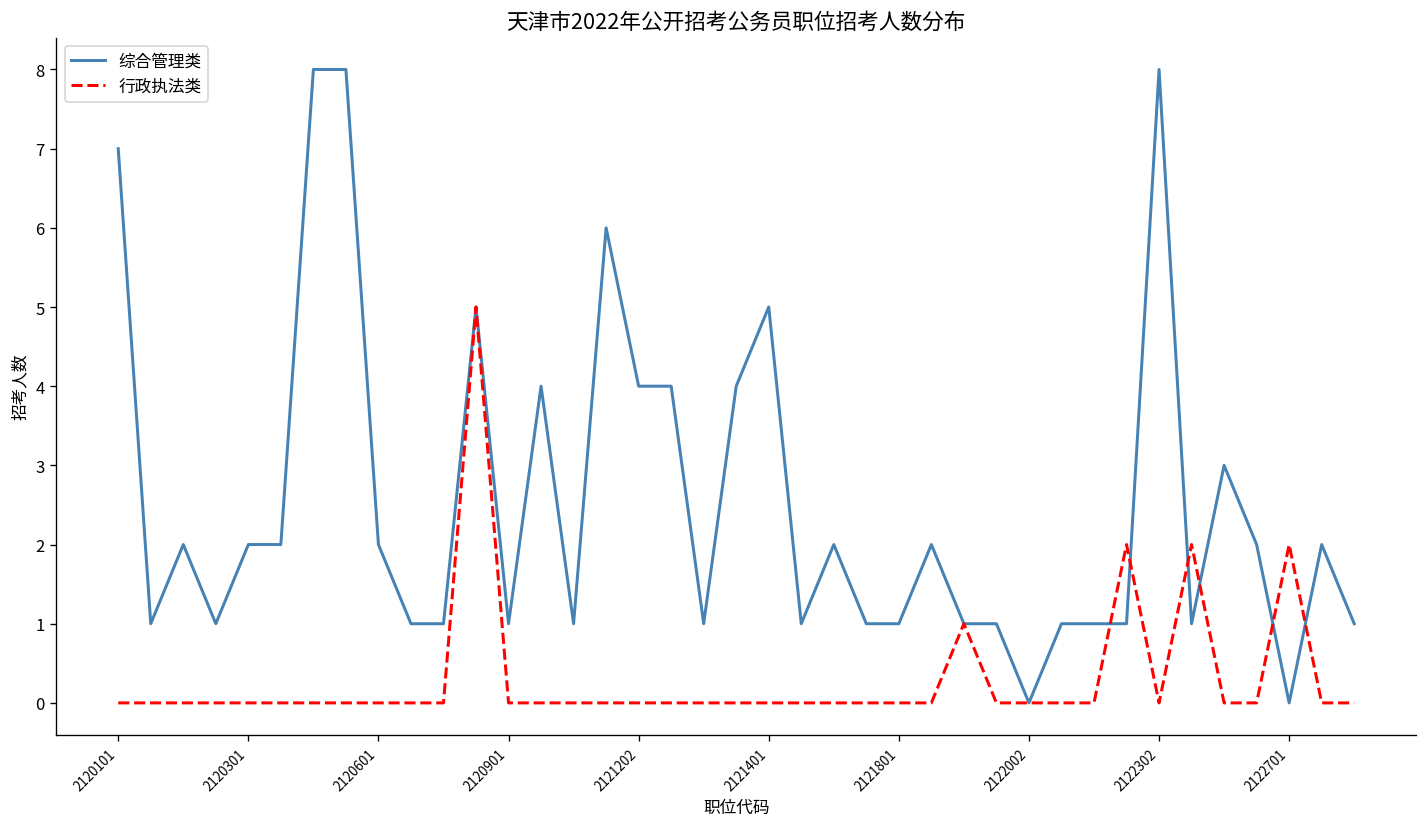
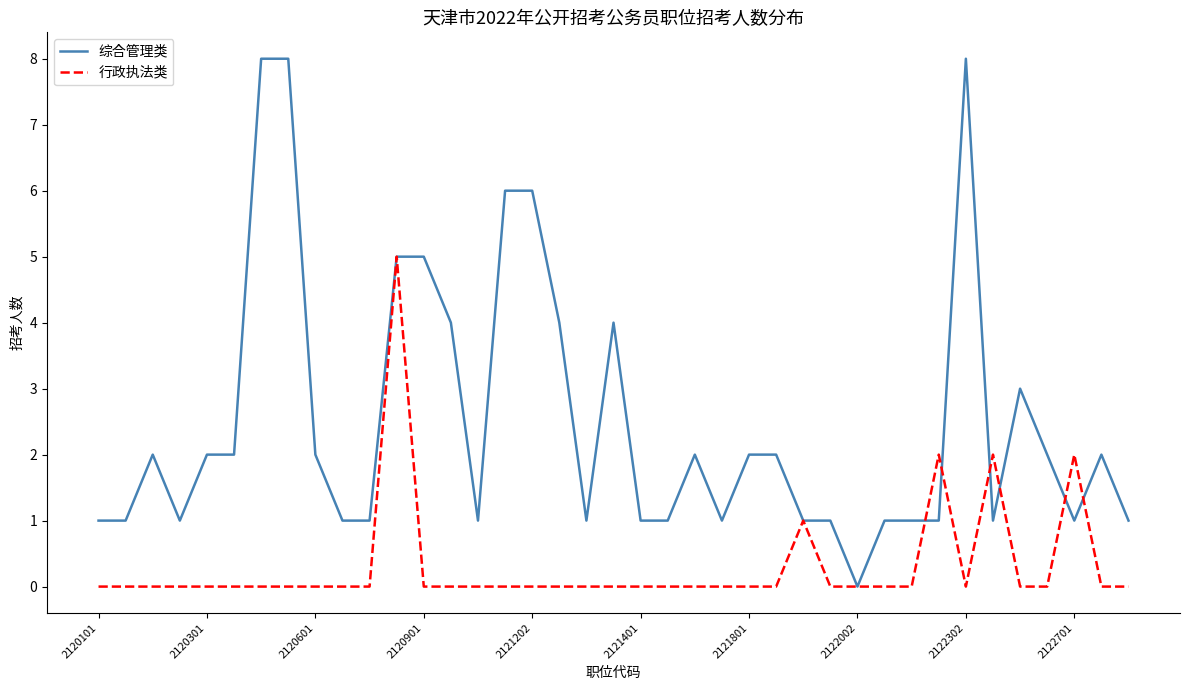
  {
    "综合管理类": {
-     "2120101": 7,
+     "2120101": 1,
      "2120301": 2,
      "2120601": 2,
-     "2120901": 1,
-     "2121202": 4,
-     "2121401": 5,
-     "2121801": 1,
+     "2120901": 5,
+     "2121202": 6,
+     "2121401": 1,
+     "2121801": 2,
      "2122302": 8,
-     "2122701": 0
+     "2122701": 1
    },
    "行政执法类": {
      "2120101": 0,
      "2120301": 0,
      "2120601": 0,
      "2120901": 0,
      "2121202": 0,
      "2121401": 0,
      "2121801": 0,
      "2122302": 0,
      "2122701": 2
    }
  }
